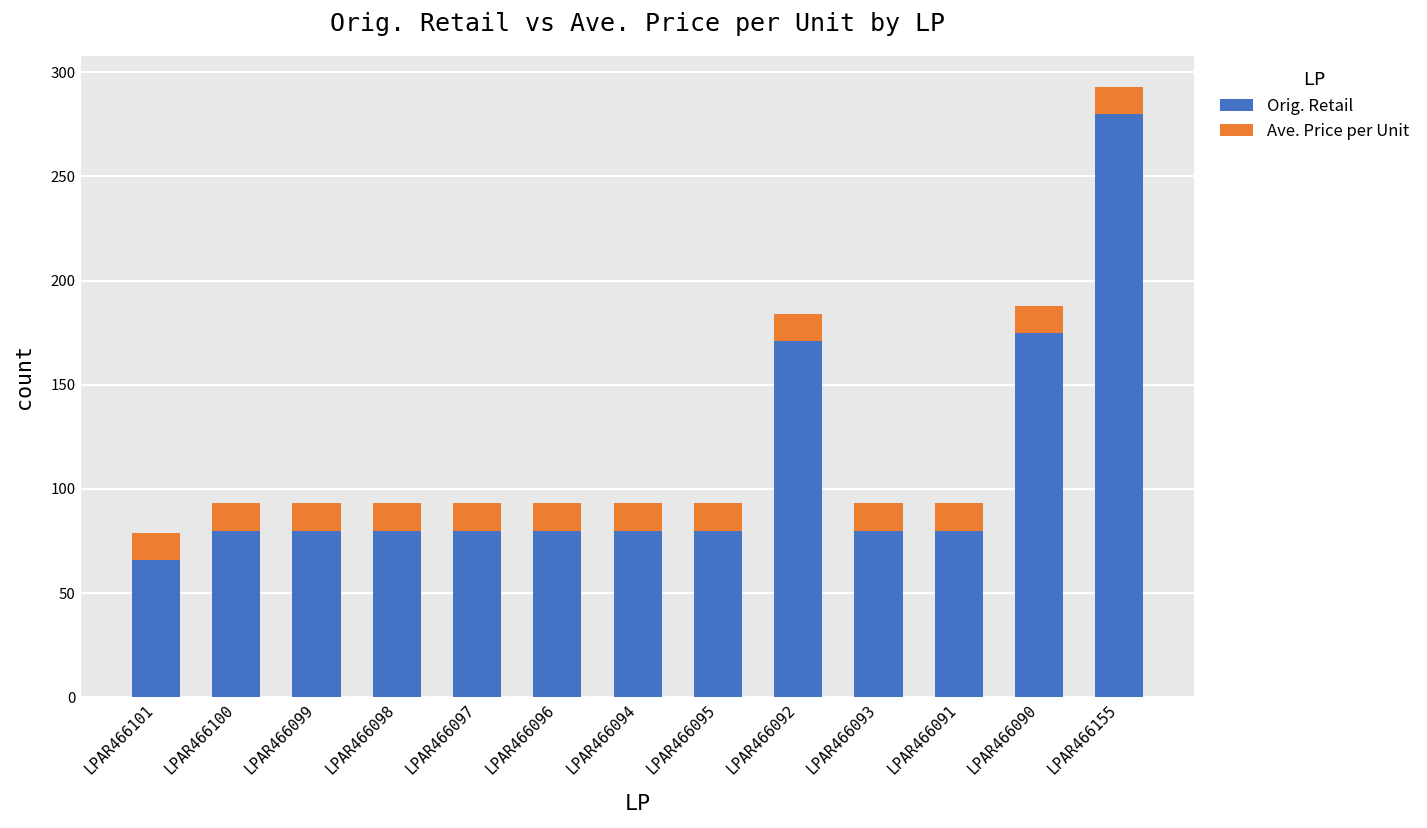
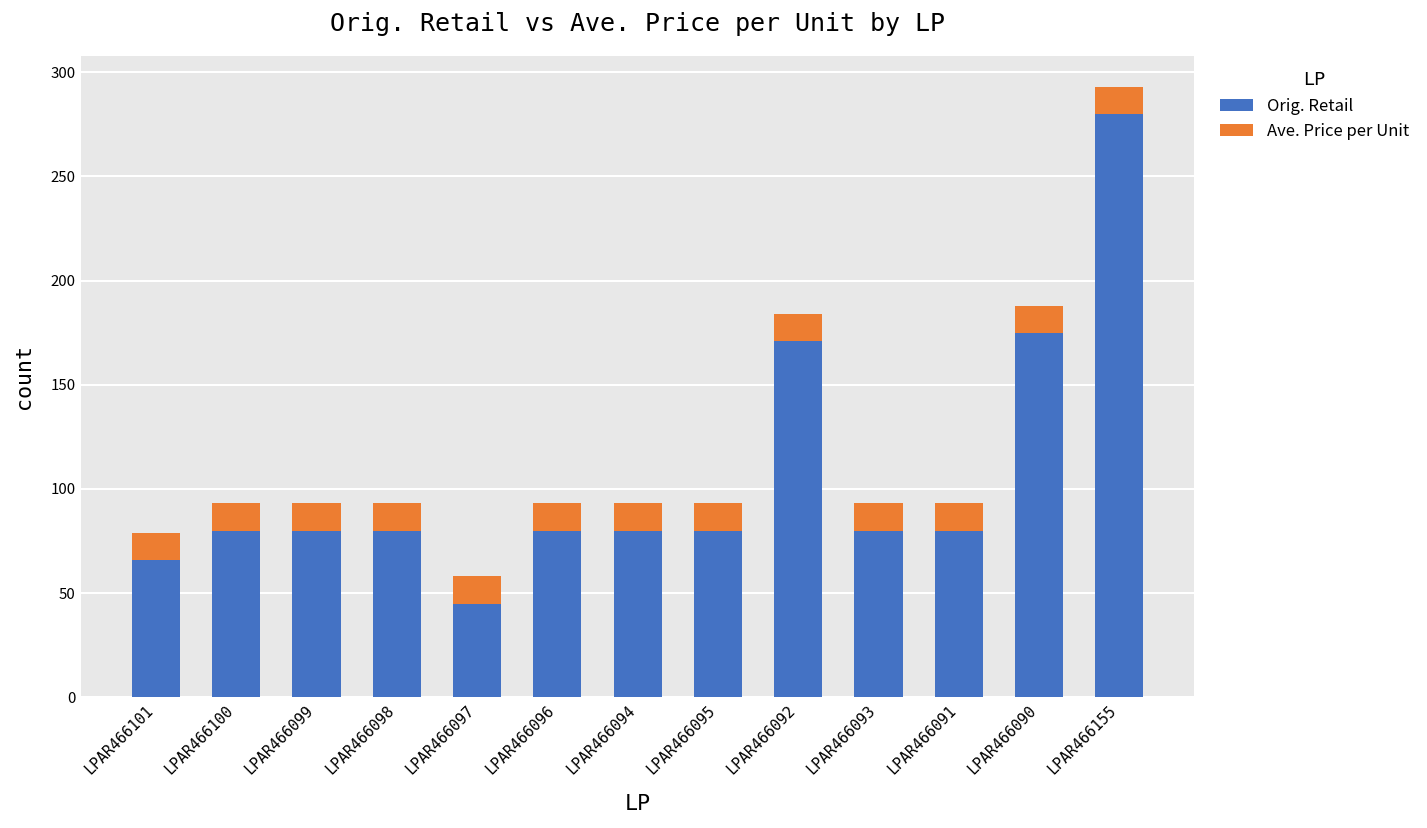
  {
    "Orig. Retail": {
      "LPAR466101": 66,
      "LPAR466100": 80,
      "LPAR466099": 80,
      "LPAR466098": 80,
-     "LPAR466097": 80,
+     "LPAR466097": 45,
      "LPAR466096": 80,
      "LPAR466094": 80,
      "LPAR466095": 80,
      "LPAR466092": 171,
      "LPAR466093": 80,
      "LPAR466091": 80,
      "LPAR466090": 175,
      "LPAR466155": 280
    },
    "Ave. Price per Unit": {
      "LPAR466101": 13,
      "LPAR466100": 13,
      "LPAR466099": 13,
      "LPAR466098": 13,
      "LPAR466097": 13,
      "LPAR466096": 13,
      "LPAR466094": 13,
      "LPAR466095": 13,
      "LPAR466092": 13,
      "LPAR466093": 13,
      "LPAR466091": 13,
      "LPAR466090": 13,
      "LPAR466155": 13
    }
  }
